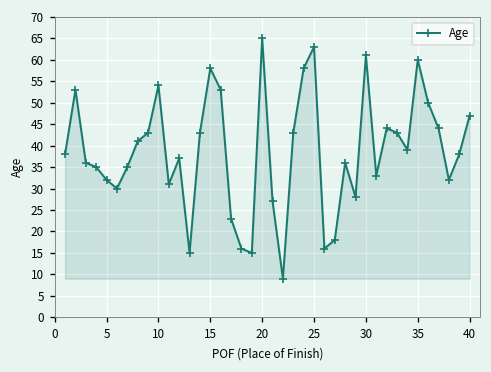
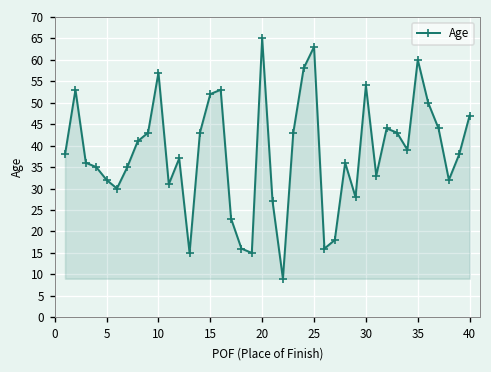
  {
    "5": 32,
-   "10": 54,
-   "15": 58,
+   "10": 57,
+   "15": 52,
    "20": 65,
    "25": 63,
-   "30": 61,
+   "30": 54,
    "35": 60,
    "40": 47
  }
